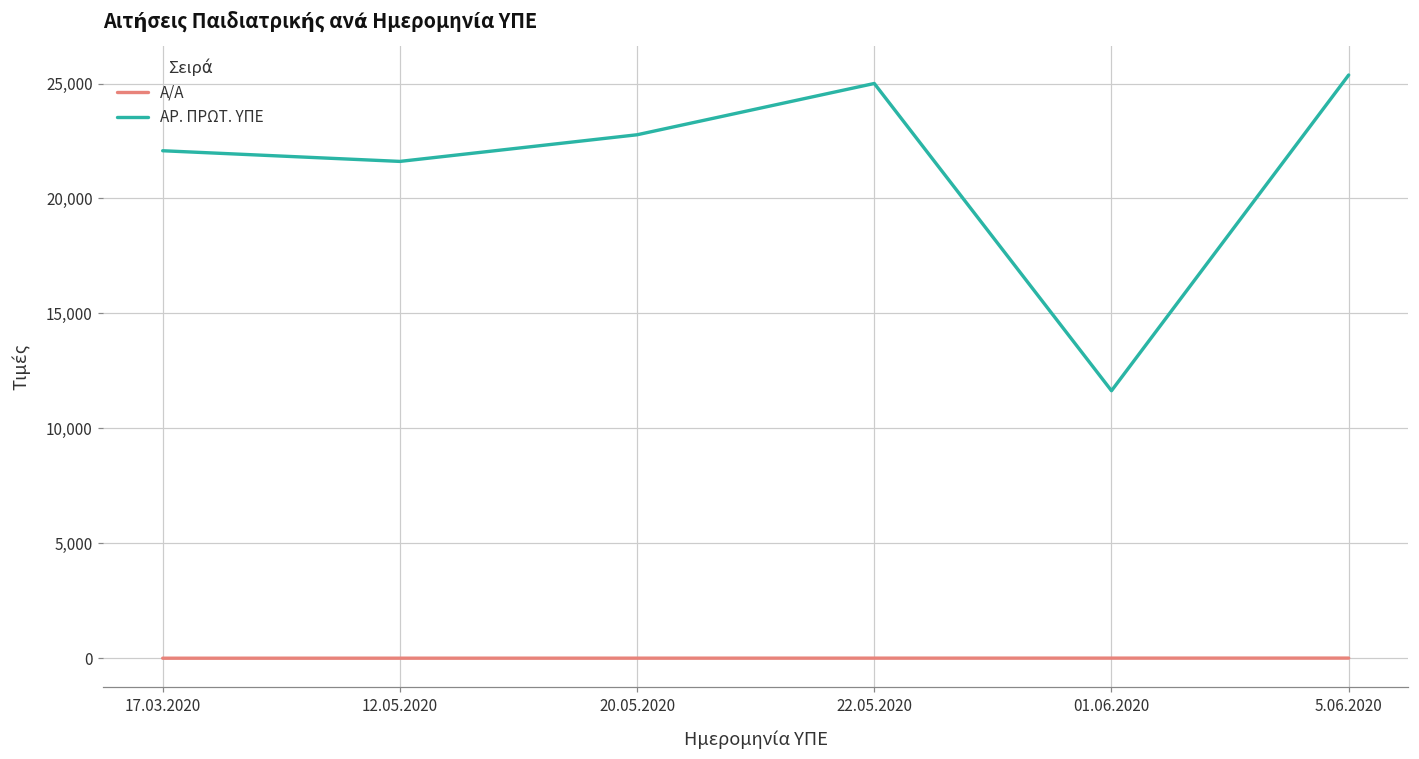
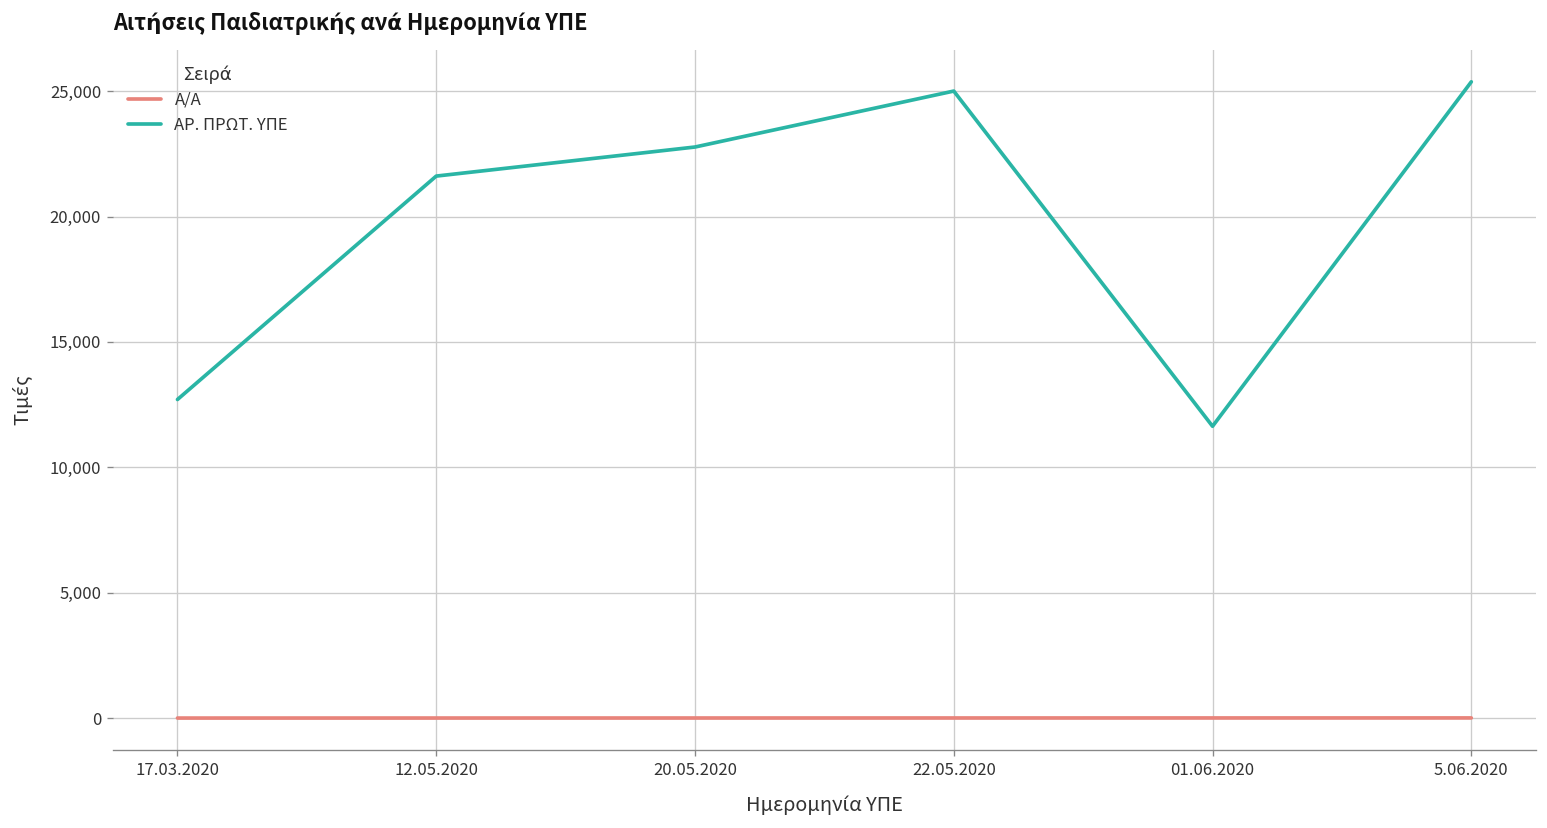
  {
    "Α/Α": {
      "17.03.2020": "0",
      "12.05.2020": "0",
      "20.05.2020": "0",
      "22.05.2020": "0",
      "01.06.2020": "0",
      "5.06.2020": "0"
    },
    "ΑΡ. ΠΡΩΤ. ΥΠΕ": {
-     "17.03.2020": "22,100",
+     "17.03.2020": "12,700",
      "12.05.2020": "21,600",
      "20.05.2020": "22,800",
      "22.05.2020": "25,000",
      "01.06.2020": "11,600",
      "5.06.2020": "25,400"
    }
  }
